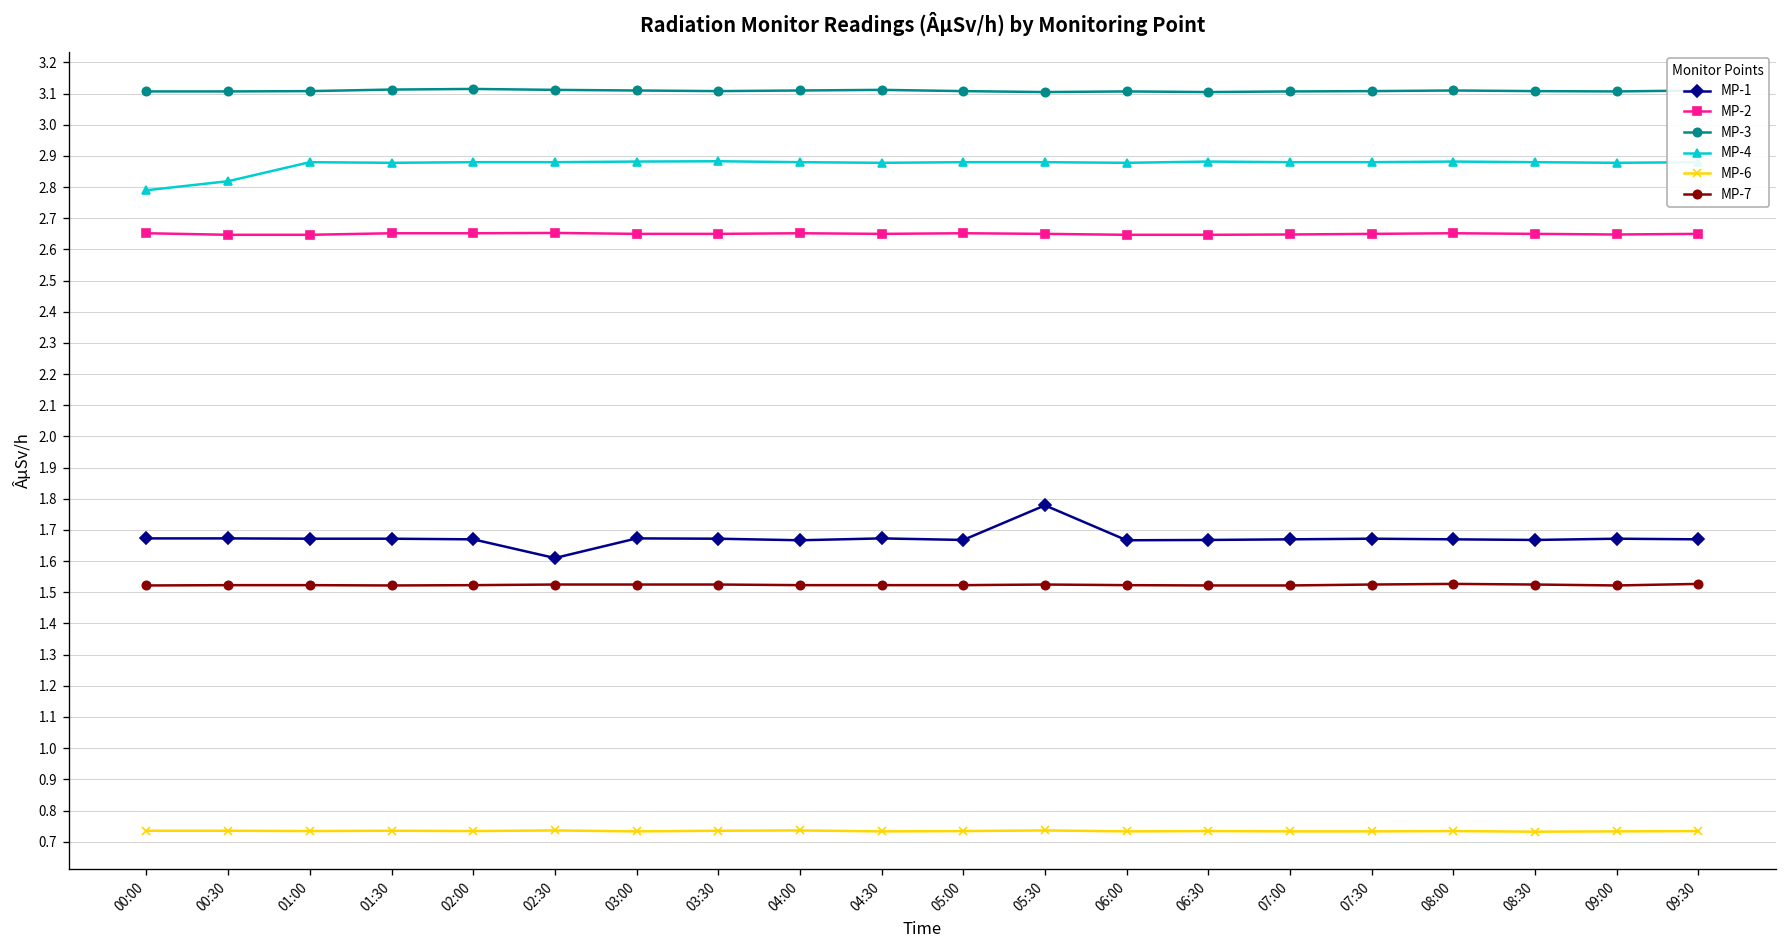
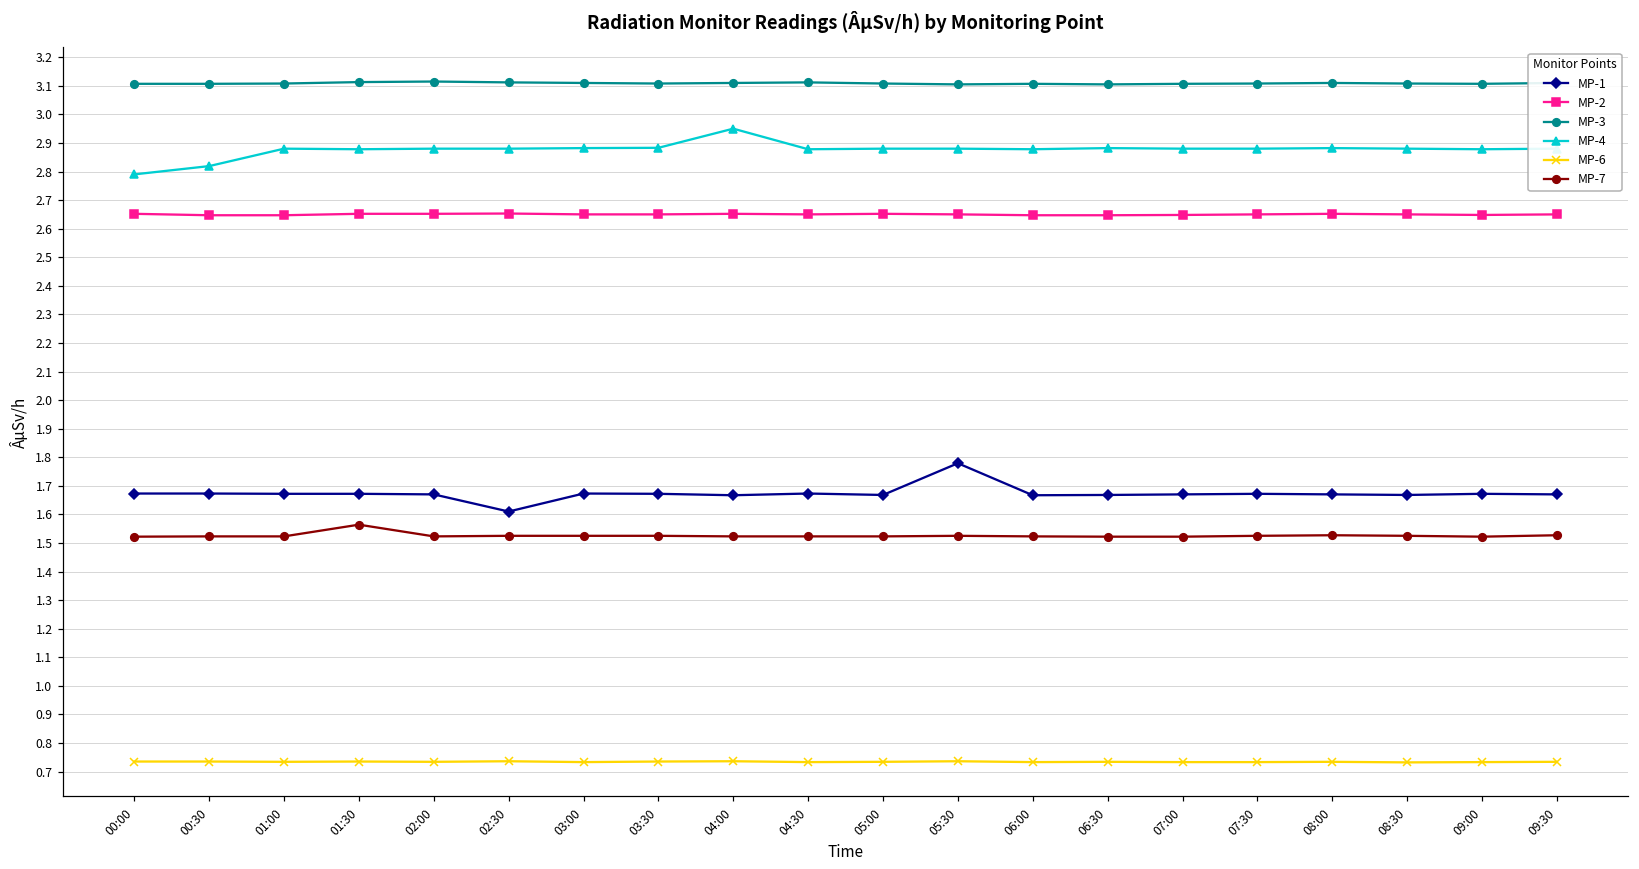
  {
    "MP-1": {
      "00:00": 1.67,
      "00:30": 1.67,
      "01:00": 1.67,
      "01:30": 1.67,
      "02:00": 1.67,
      "02:30": 1.61,
      "03:00": 1.67,
      "03:30": 1.67,
      "04:00": 1.67,
      "04:30": 1.67,
      "05:00": 1.67,
      "05:30": 1.78,
      "06:00": 1.67,
      "06:30": 1.67,
      "07:00": 1.67,
      "07:30": 1.67,
      "08:00": 1.67,
      "08:30": 1.67,
      "09:00": 1.67,
      "09:30": 1.67
    },
    "MP-2": {
      "00:00": 2.65,
      "00:30": 2.65,
      "01:00": 2.65,
      "01:30": 2.65,
      "02:00": 2.65,
      "02:30": 2.65,
      "03:00": 2.65,
      "03:30": 2.65,
      "04:00": 2.65,
      "04:30": 2.65,
      "05:00": 2.65,
      "05:30": 2.65,
      "06:00": 2.65,
      "06:30": 2.65,
      "07:00": 2.65,
      "07:30": 2.65,
      "08:00": 2.65,
      "08:30": 2.65,
      "09:00": 2.65,
      "09:30": 2.65
    },
    "MP-3": {
      "00:00": 3.11,
      "00:30": 3.11,
      "01:00": 3.11,
      "01:30": 3.11,
      "02:00": 3.12,
      "02:30": 3.11,
      "03:00": 3.11,
      "03:30": 3.11,
      "04:00": 3.11,
      "04:30": 3.11,
      "05:00": 3.11,
      "05:30": 3.11,
      "06:00": 3.11,
      "06:30": 3.11,
      "07:00": 3.11,
      "07:30": 3.11,
      "08:00": 3.11,
      "08:30": 3.11,
      "09:00": 3.11
    },
    "MP-4": {
      "00:00": 2.79,
      "00:30": 2.82,
      "01:00": 2.88,
      "01:30": 2.88,
      "02:00": 2.88,
      "02:30": 2.88,
      "03:00": 2.88,
      "03:30": 2.88,
-     "04:00": 2.88,
+     "04:00": 2.95,
      "04:30": 2.88,
      "05:00": 2.88,
      "05:30": 2.88,
      "06:00": 2.88,
      "06:30": 2.88,
      "07:00": 2.88,
      "07:30": 2.88,
      "08:00": 2.88,
      "08:30": 2.88,
      "09:00": 2.88
    },
    "MP-6": {
      "00:00": 0.74,
      "00:30": 0.74,
      "01:00": 0.73,
      "01:30": 0.74,
      "02:00": 0.73,
      "02:30": 0.74,
      "03:00": 0.73,
      "03:30": 0.74,
      "04:00": 0.74,
      "04:30": 0.73,
      "05:00": 0.73,
      "05:30": 0.74,
      "06:00": 0.73,
      "06:30": 0.73,
      "07:00": 0.73,
      "07:30": 0.73,
      "08:00": 0.73,
      "08:30": 0.73,
      "09:00": 0.73,
      "09:30": 0.73
    },
    "MP-7": {
      "00:00": 1.52,
      "00:30": 1.52,
      "01:00": 1.52,
-     "01:30": 1.52,
+     "01:30": 1.56,
      "02:00": 1.52,
      "02:30": 1.53,
      "03:00": 1.53,
      "03:30": 1.53,
      "04:00": 1.52,
      "04:30": 1.52,
      "05:00": 1.52,
      "05:30": 1.53,
      "06:00": 1.52,
      "06:30": 1.52,
      "07:00": 1.52,
      "07:30": 1.53,
      "08:00": 1.53,
      "08:30": 1.53,
      "09:00": 1.52,
      "09:30": 1.53
    }
  }
